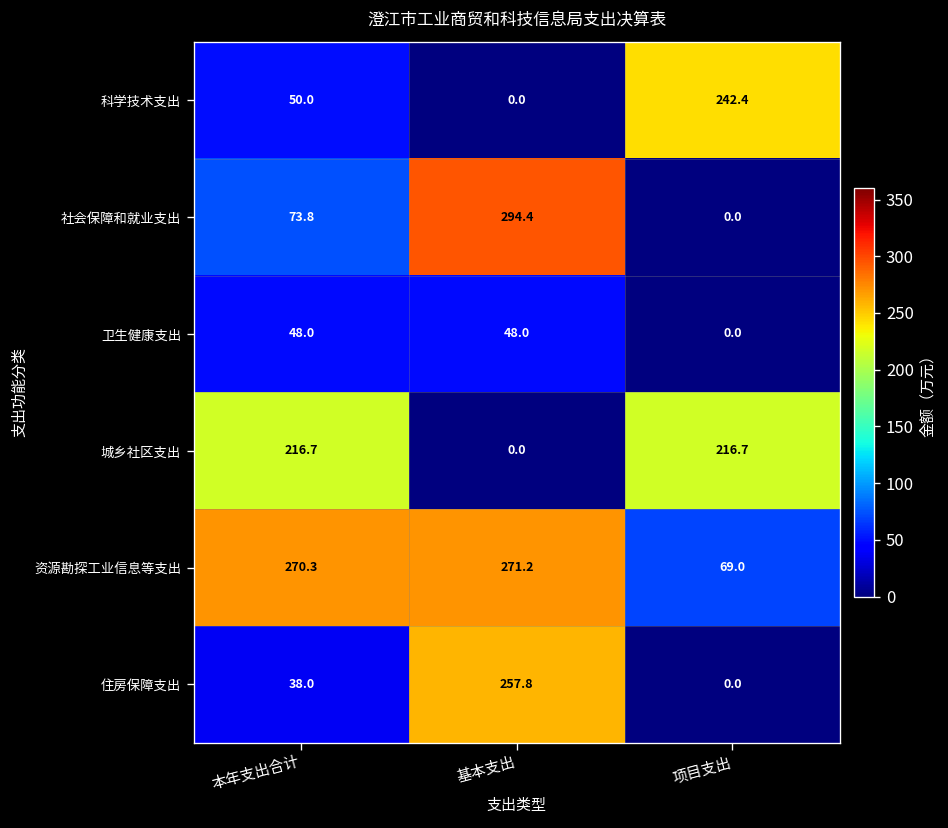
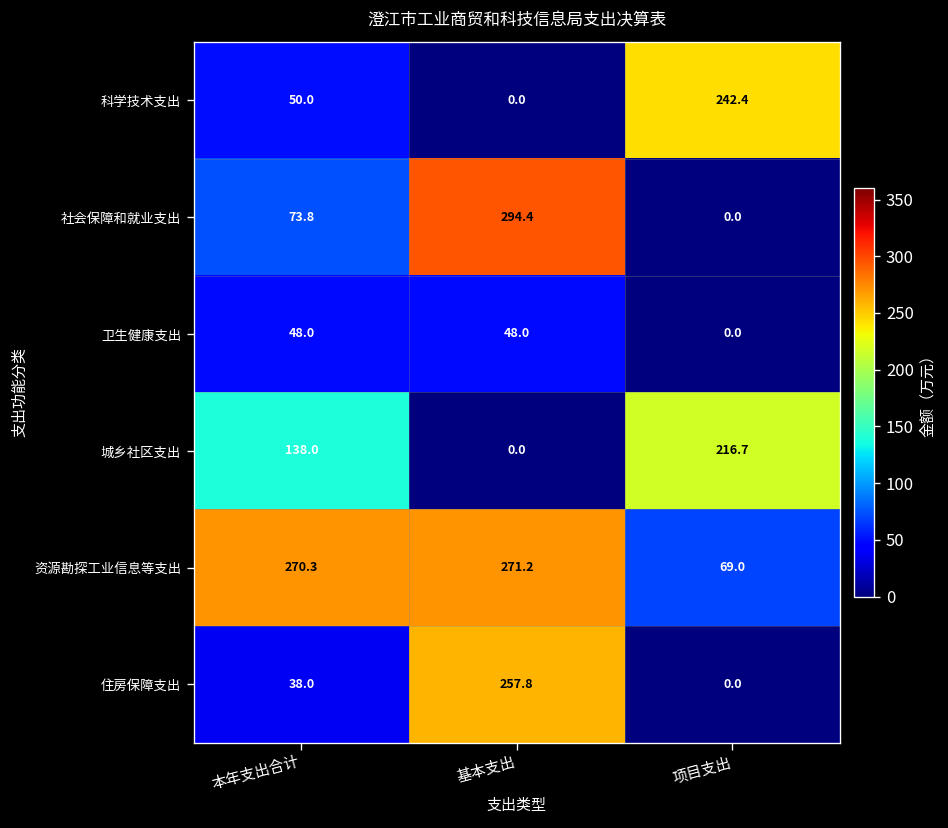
  {
    "科学技术支出": {
      "本年支出合计": 50.0,
      "基本支出": 0.0,
      "项目支出": 242.4
    },
    "社会保障和就业支出": {
      "本年支出合计": 73.8,
      "基本支出": 294.4,
      "项目支出": 0.0
    },
    "卫生健康支出": {
      "本年支出合计": 48.0,
      "基本支出": 48.0,
      "项目支出": 0.0
    },
    "城乡社区支出": {
-     "本年支出合计": 216.7,
+     "本年支出合计": 138.0,
      "基本支出": 0.0,
      "项目支出": 216.7
    },
    "资源勘探工业信息等支出": {
      "本年支出合计": 270.3,
      "基本支出": 271.2,
      "项目支出": 69.0
    },
    "住房保障支出": {
      "本年支出合计": 38.0,
      "基本支出": 257.8,
      "项目支出": 0.0
    }
  }
